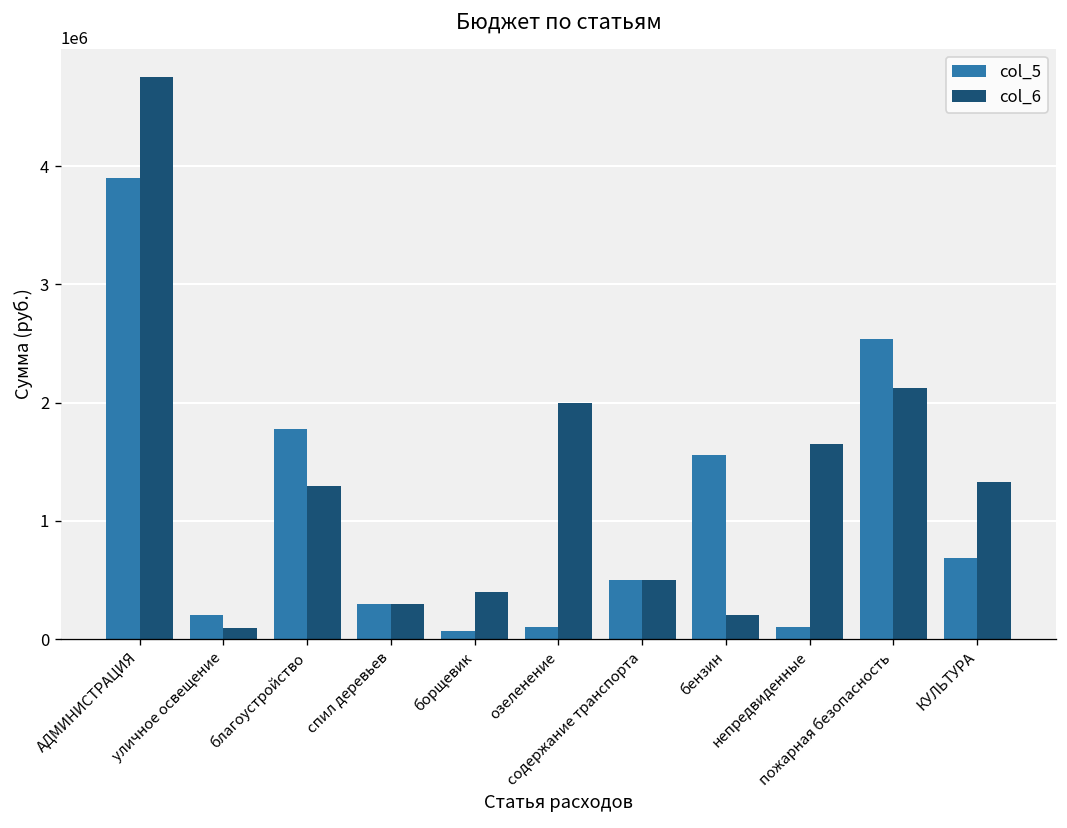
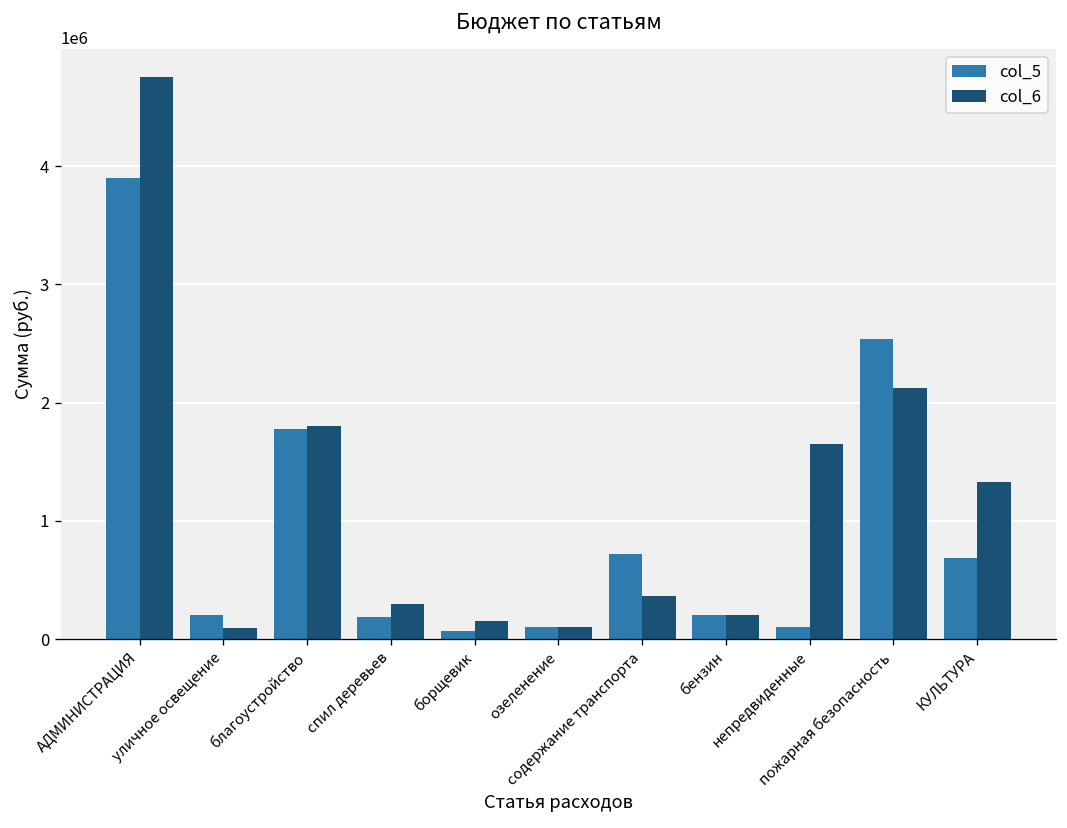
  {
    "col_5": {
      "АДМИНИСТРАЦИЯ": 3900000,
      "уличное освещение": 200000,
      "благоустройство": 1800000,
-     "спил деревьев": 300000,
+     "спил деревьев": 200000,
      "борщевик": 100000,
      "озеленение": 100000,
-     "содержание транспорта": 500000,
-     "бензин": 1600000,
+     "содержание транспорта": 700000,
+     "бензин": 200000,
      "непредвиденные": 100000,
      "пожарная безопасность": 2500000,
      "КУЛЬТУРА": 700000
    },
    "col_6": {
      "АДМИНИСТРАЦИЯ": 4800000,
      "уличное освещение": 100000,
-     "благоустройство": 1300000,
+     "благоустройство": 1800000,
      "спил деревьев": 300000,
-     "борщевик": 400000,
-     "озеленение": 2000000,
-     "содержание транспорта": 500000,
+     "борщевик": 200000,
+     "озеленение": 100000,
+     "содержание транспорта": 400000,
      "бензин": 200000,
      "непредвиденные": 1600000,
      "пожарная безопасность": 2100000,
      "КУЛЬТУРА": 1300000
    }
  }
